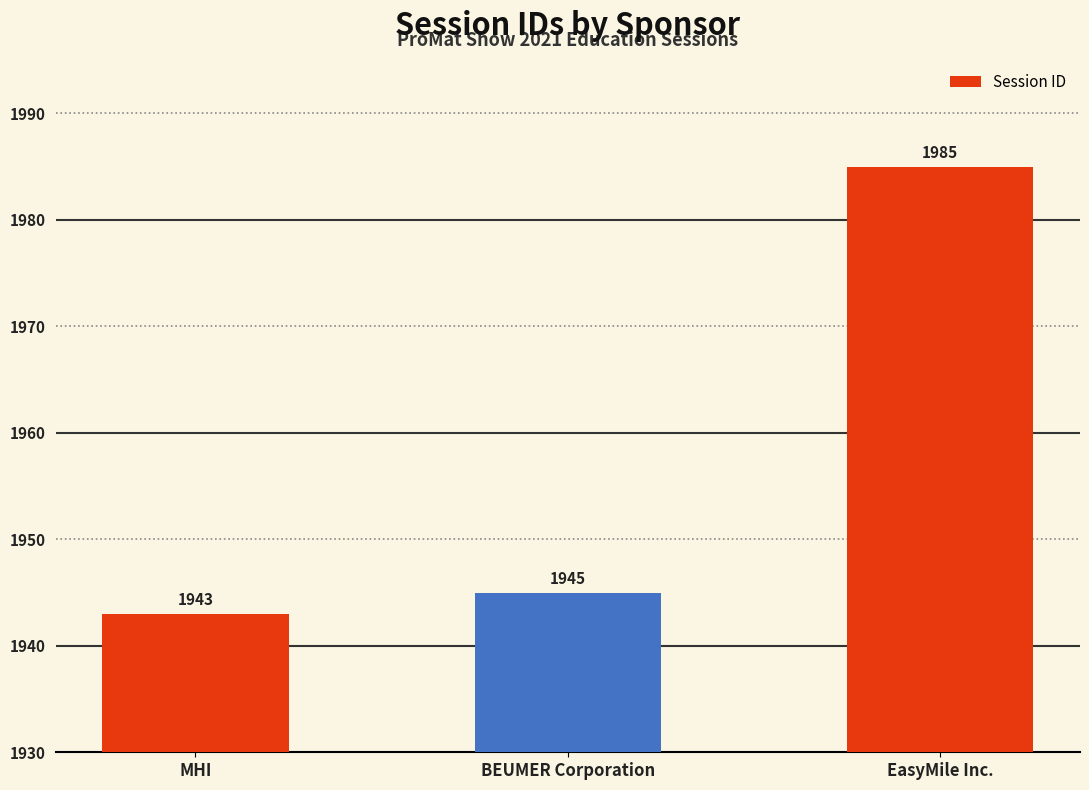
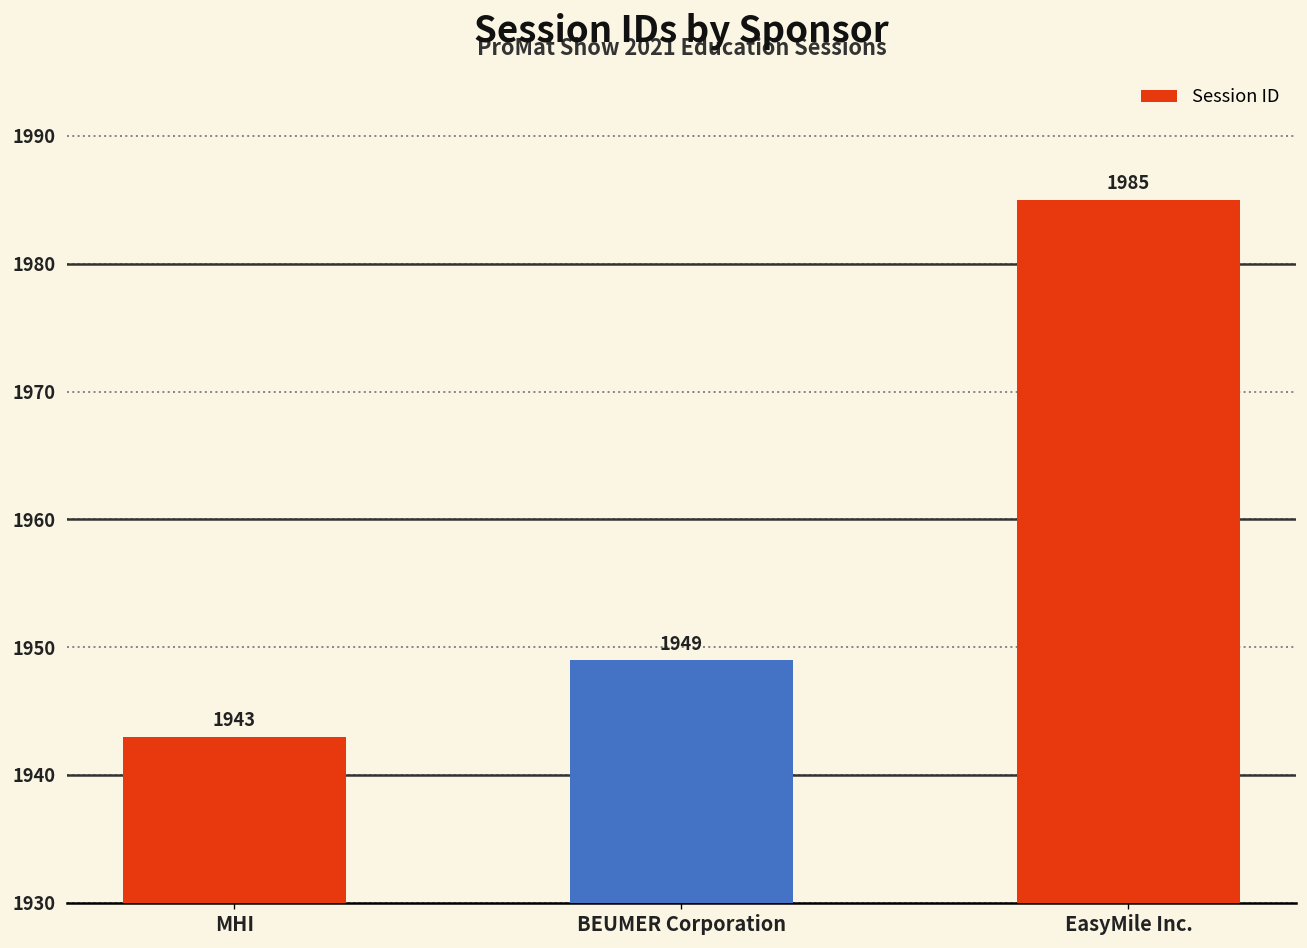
  {
    "MHI": 1943,
-   "BEUMER Corporation": 1945,
+   "BEUMER Corporation": 1949,
    "EasyMile Inc.": 1985
  }
